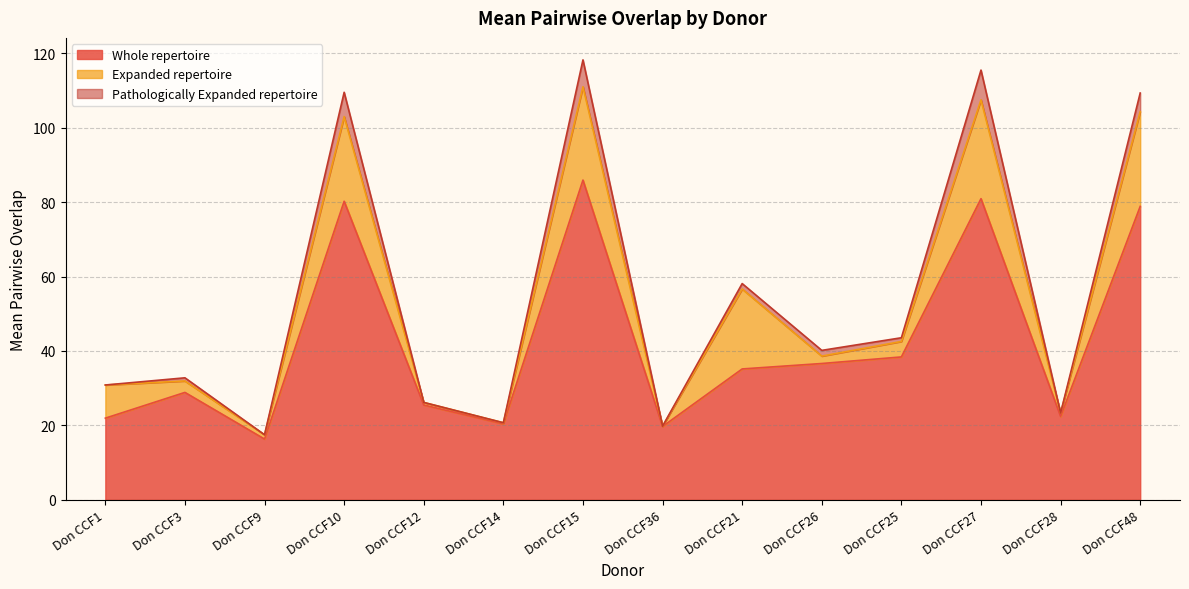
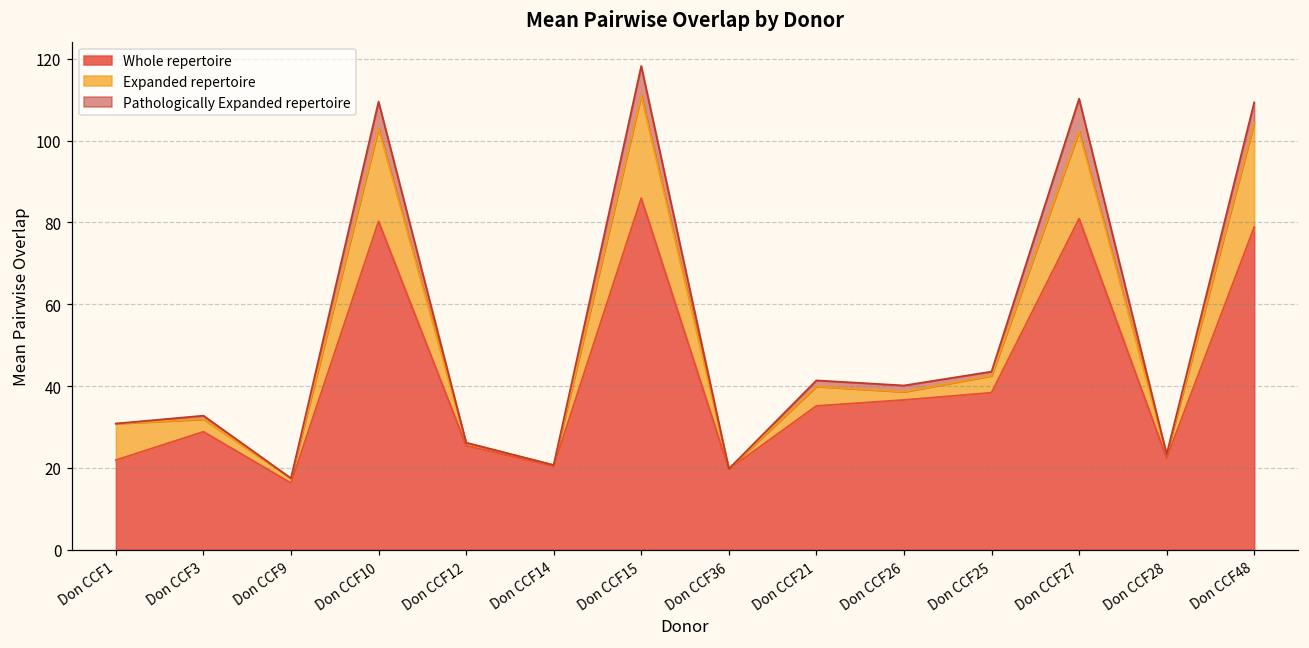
  {
    "Expanded repertoire": {
      "Don CCF3": 3,
      "Don CCF10": 23,
      "Don CCF15": 25,
-     "Don CCF21": 21,
+     "Don CCF21": 5,
      "Don CCF26": 2,
      "Don CCF25": 4,
-     "Don CCF27": 27,
+     "Don CCF27": 21,
      "Don CCF48": 25
    }
  }
